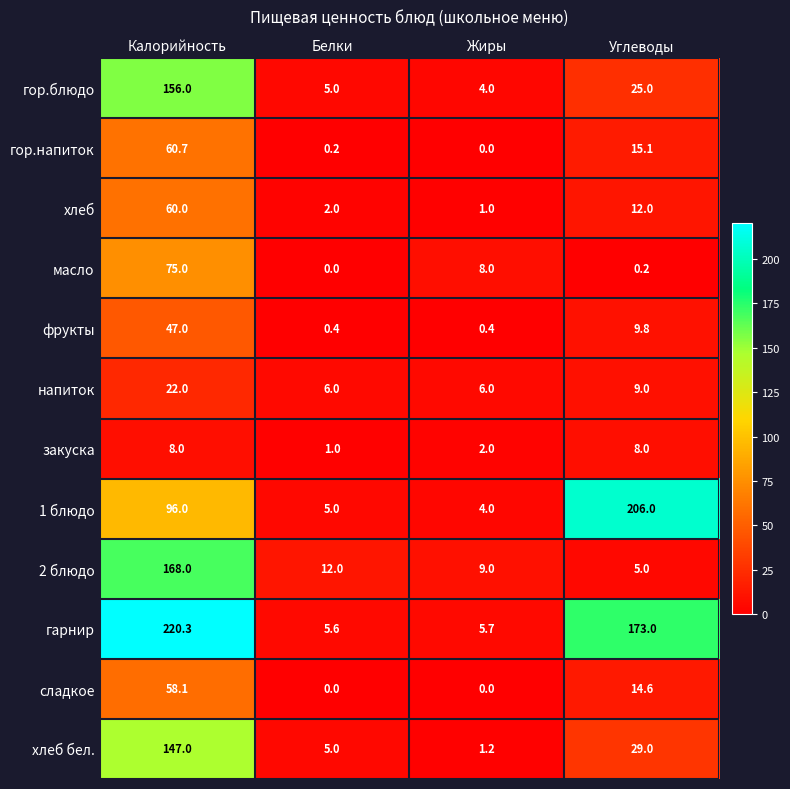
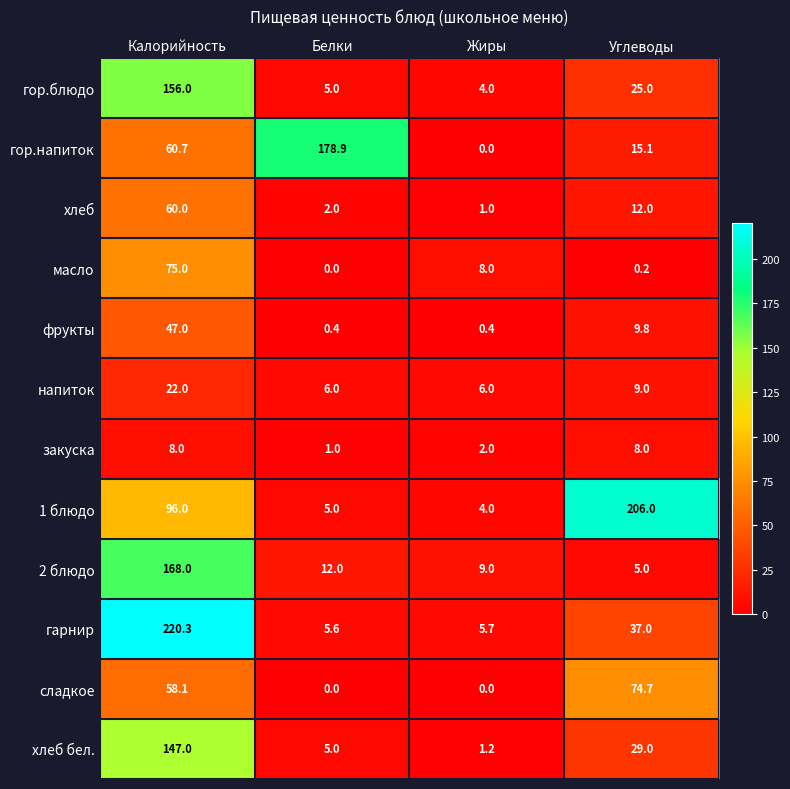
  {
    "гор.блюдо": {
      "Калорийность": 156.0,
      "Белки": 5.0,
      "Жиры": 4.0,
      "Углеводы": 25.0
    },
    "гор.напиток": {
      "Калорийность": 60.7,
-     "Белки": 0.2,
+     "Белки": 178.9,
      "Жиры": 0.0,
      "Углеводы": 15.1
    },
    "хлеб": {
      "Калорийность": 60.0,
      "Белки": 2.0,
      "Жиры": 1.0,
      "Углеводы": 12.0
    },
    "масло": {
      "Калорийность": 75.0,
      "Белки": 0.0,
      "Жиры": 8.0,
      "Углеводы": 0.2
    },
    "фрукты": {
      "Калорийность": 47.0,
      "Белки": 0.4,
      "Жиры": 0.4,
      "Углеводы": 9.8
    },
    "напиток": {
      "Калорийность": 22.0,
      "Белки": 6.0,
      "Жиры": 6.0,
      "Углеводы": 9.0
    },
    "закуска": {
      "Калорийность": 8.0,
      "Белки": 1.0,
      "Жиры": 2.0,
      "Углеводы": 8.0
    },
    "1 блюдо": {
      "Калорийность": 96.0,
      "Белки": 5.0,
      "Жиры": 4.0,
      "Углеводы": 206.0
    },
    "2 блюдо": {
      "Калорийность": 168.0,
      "Белки": 12.0,
      "Жиры": 9.0,
      "Углеводы": 5.0
    },
    "гарнир": {
      "Калорийность": 220.3,
      "Белки": 5.6,
      "Жиры": 5.7,
-     "Углеводы": 173.0
+     "Углеводы": 37.0
    },
    "сладкое": {
      "Калорийность": 58.1,
      "Белки": 0.0,
      "Жиры": 0.0,
-     "Углеводы": 14.6
+     "Углеводы": 74.7
    },
    "хлеб бел.": {
      "Калорийность": 147.0,
      "Белки": 5.0,
      "Жиры": 1.2,
      "Углеводы": 29.0
    }
  }
